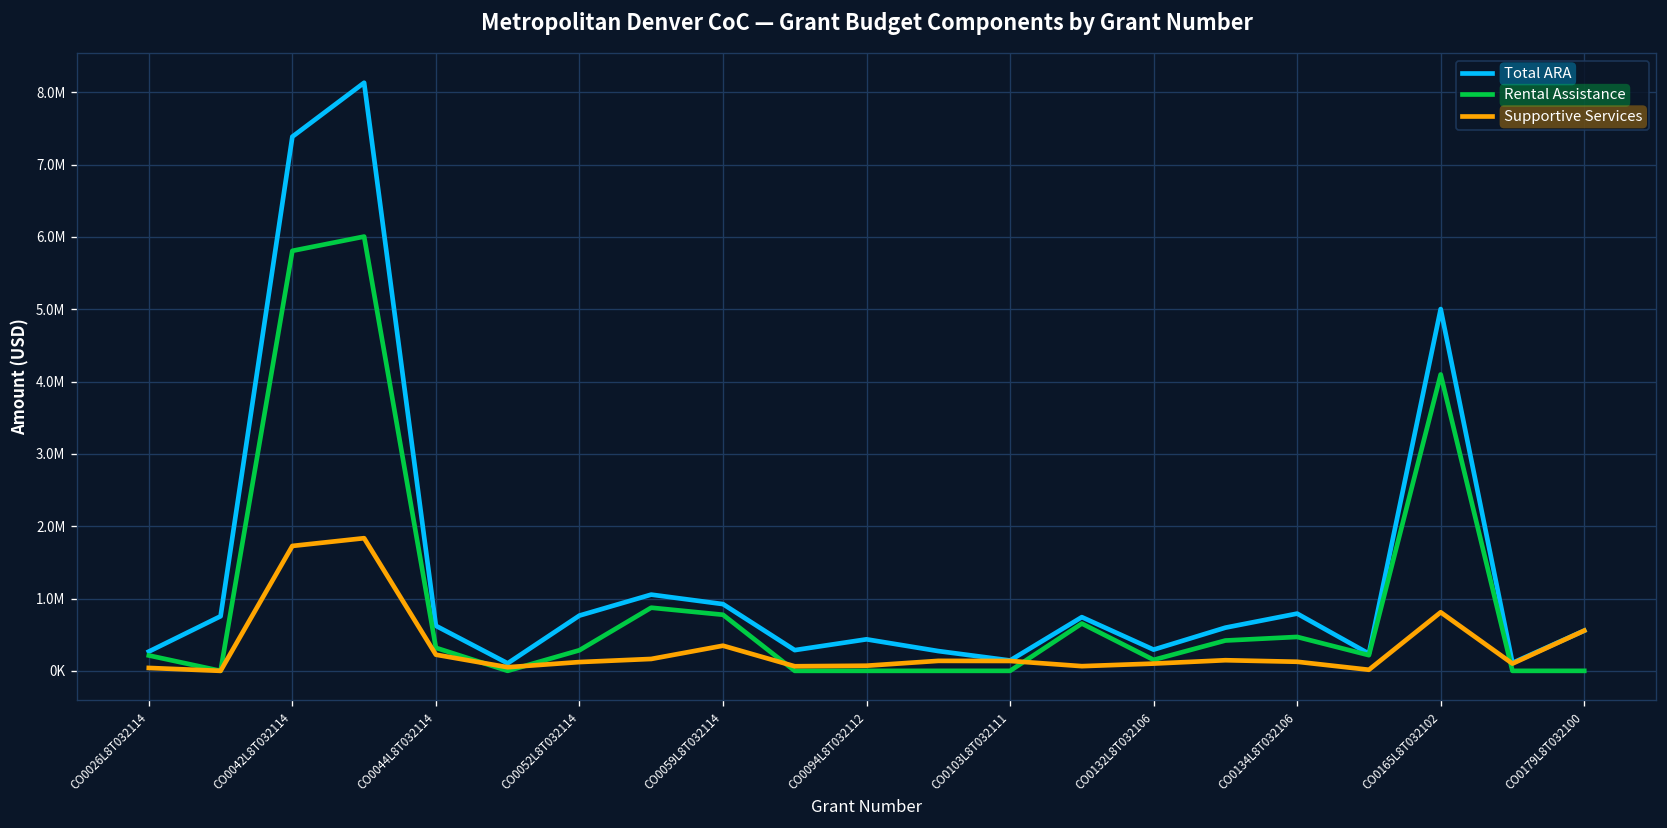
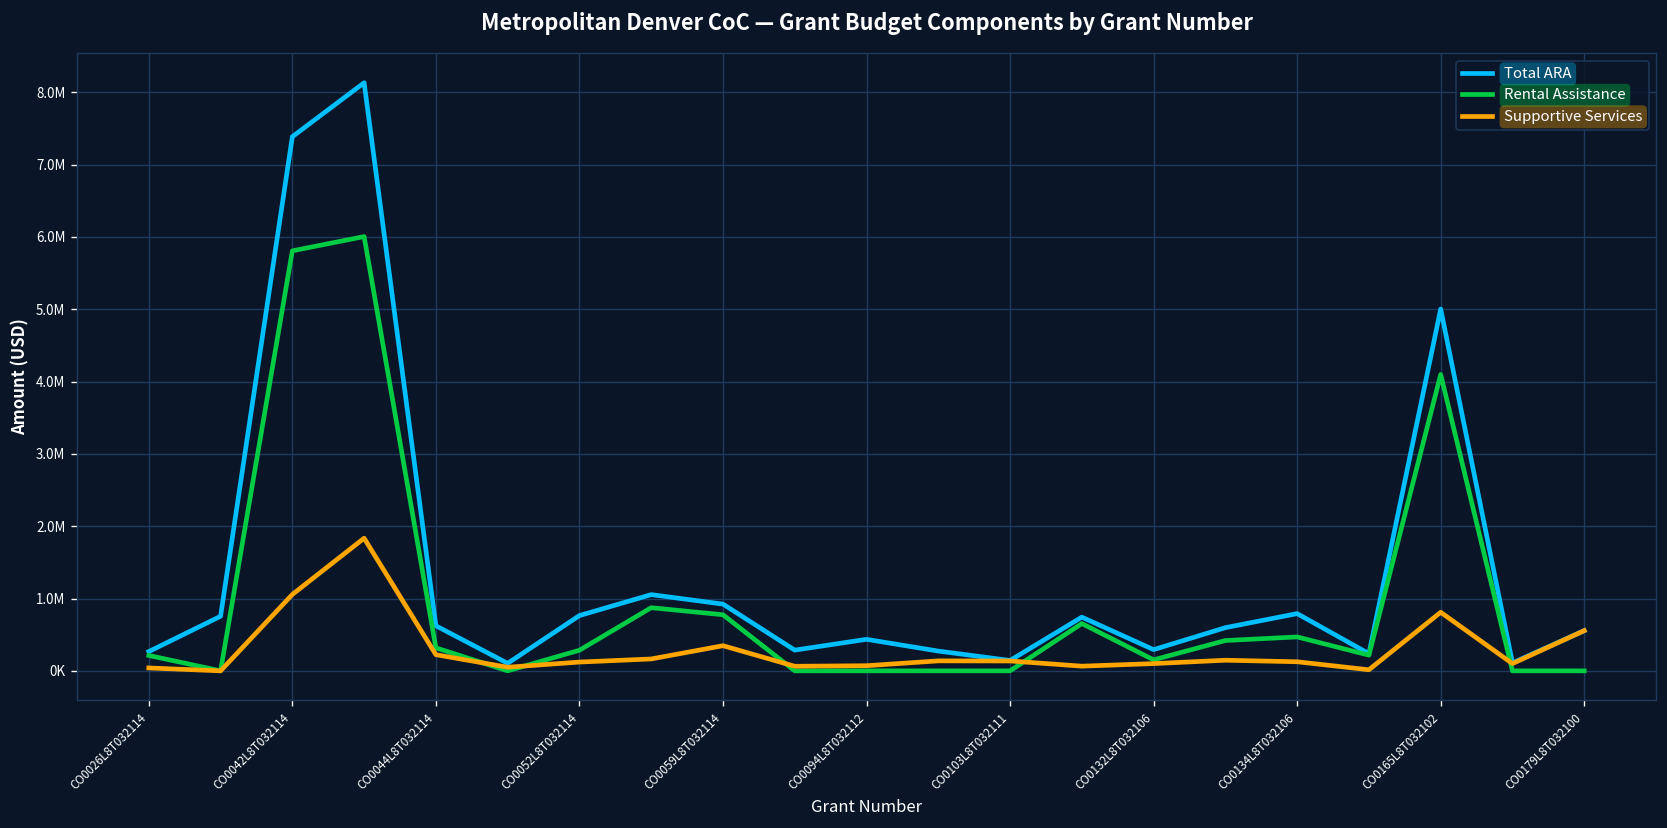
  {
    "Total ARA": {
      "CO0026L8T032114": 300000,
      "CO0042L8T032114": 7400000,
      "CO0044L8T032114": 600000,
      "CO0052L8T032114": 800000,
      "CO0059L8T032114": 900000,
      "CO0094L8T032112": 400000,
      "CO0132L8T032106": 300000,
      "CO0134L8T032106": 800000,
      "CO0165L8T032102": 5000000
    },
    "Rental Assistance": {
      "CO0026L8T032114": 200000,
      "CO0042L8T032114": 5800000,
      "CO0044L8T032114": 300000,
      "CO0052L8T032114": 300000,
      "CO0059L8T032114": 800000,
      "CO0094L8T032112": 0,
      "CO0103L8T032111": 0,
      "CO0132L8T032106": 200000,
      "CO0134L8T032106": 500000,
      "CO0165L8T032102": 4100000,
      "CO0179L8T032100": 0
    },
    "Supportive Services": {
      "CO0026L8T032114": 0,
-     "CO0042L8T032114": 1700000,
+     "CO0042L8T032114": 1100000,
      "CO0044L8T032114": 200000,
      "CO0052L8T032114": 100000,
      "CO0059L8T032114": 300000,
      "CO0094L8T032112": 100000,
      "CO0132L8T032106": 100000,
      "CO0134L8T032106": 100000,
      "CO0165L8T032102": 800000
    }
  }
